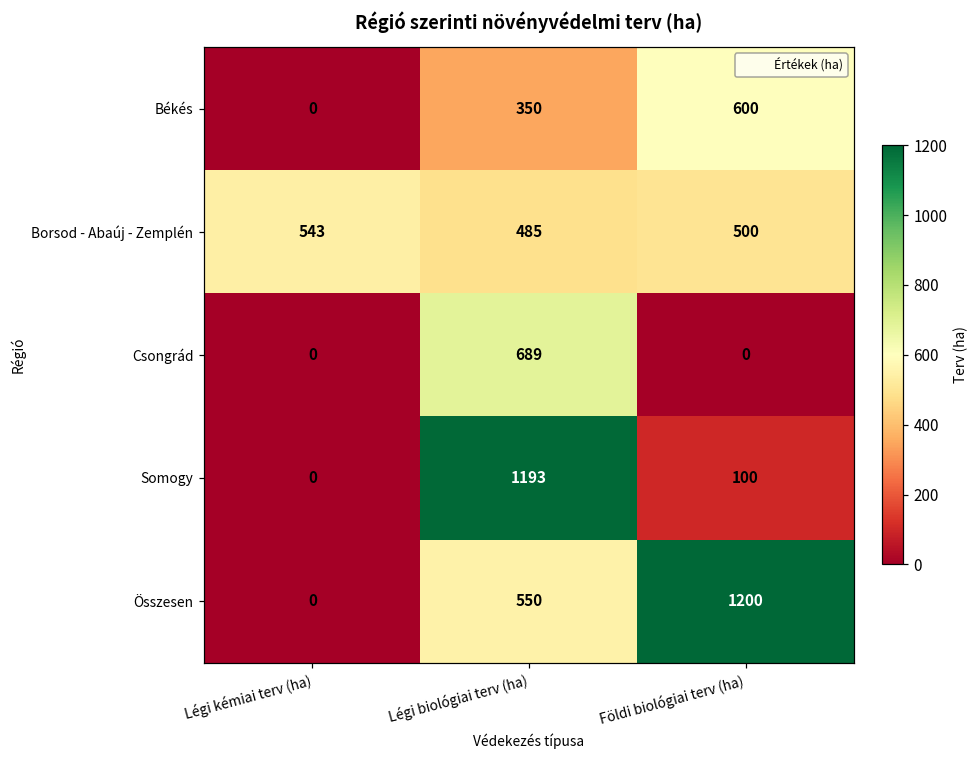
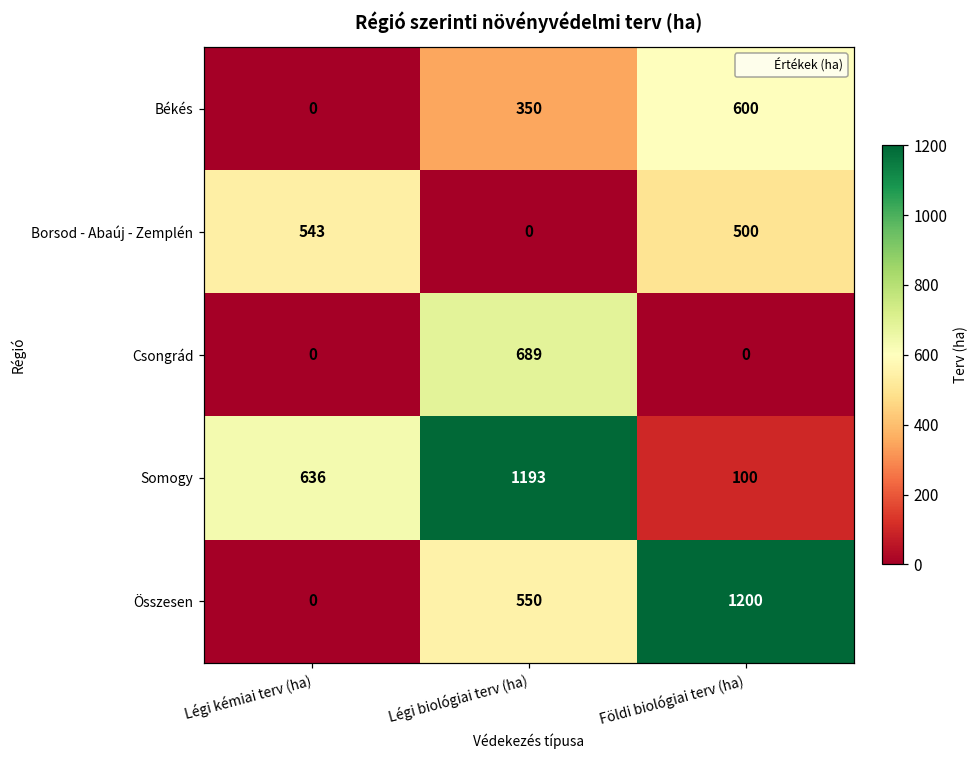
  {
    "Békés": {
      "Légi kémiai terv (ha)": 0,
      "Légi biológiai terv (ha)": 350,
      "Földi biológiai terv (ha)": 600
    },
    "Borsod - Abaúj - Zemplén": {
      "Légi kémiai terv (ha)": 543,
-     "Légi biológiai terv (ha)": 485,
+     "Légi biológiai terv (ha)": 0,
      "Földi biológiai terv (ha)": 500
    },
    "Csongrád": {
      "Légi kémiai terv (ha)": 0,
      "Légi biológiai terv (ha)": 689,
      "Földi biológiai terv (ha)": 0
    },
    "Somogy": {
-     "Légi kémiai terv (ha)": 0,
+     "Légi kémiai terv (ha)": 636,
      "Légi biológiai terv (ha)": 1193,
      "Földi biológiai terv (ha)": 100
    },
    "Összesen": {
      "Légi kémiai terv (ha)": 0,
      "Légi biológiai terv (ha)": 550,
      "Földi biológiai terv (ha)": 1200
    }
  }
